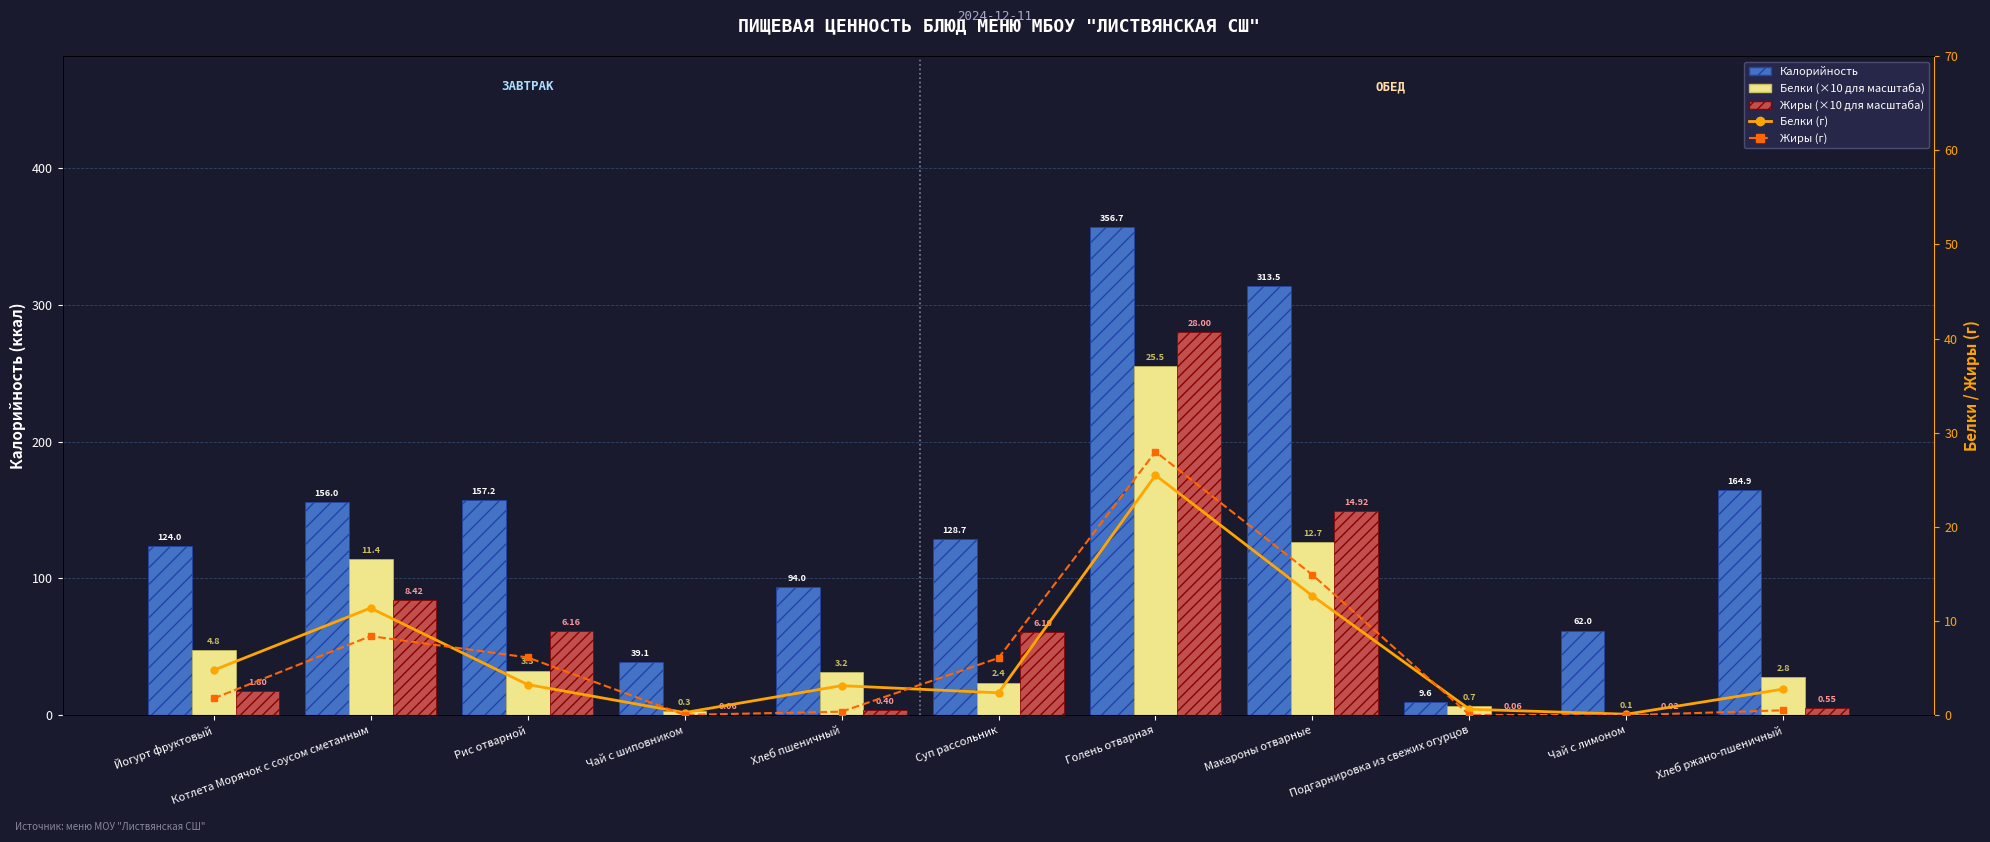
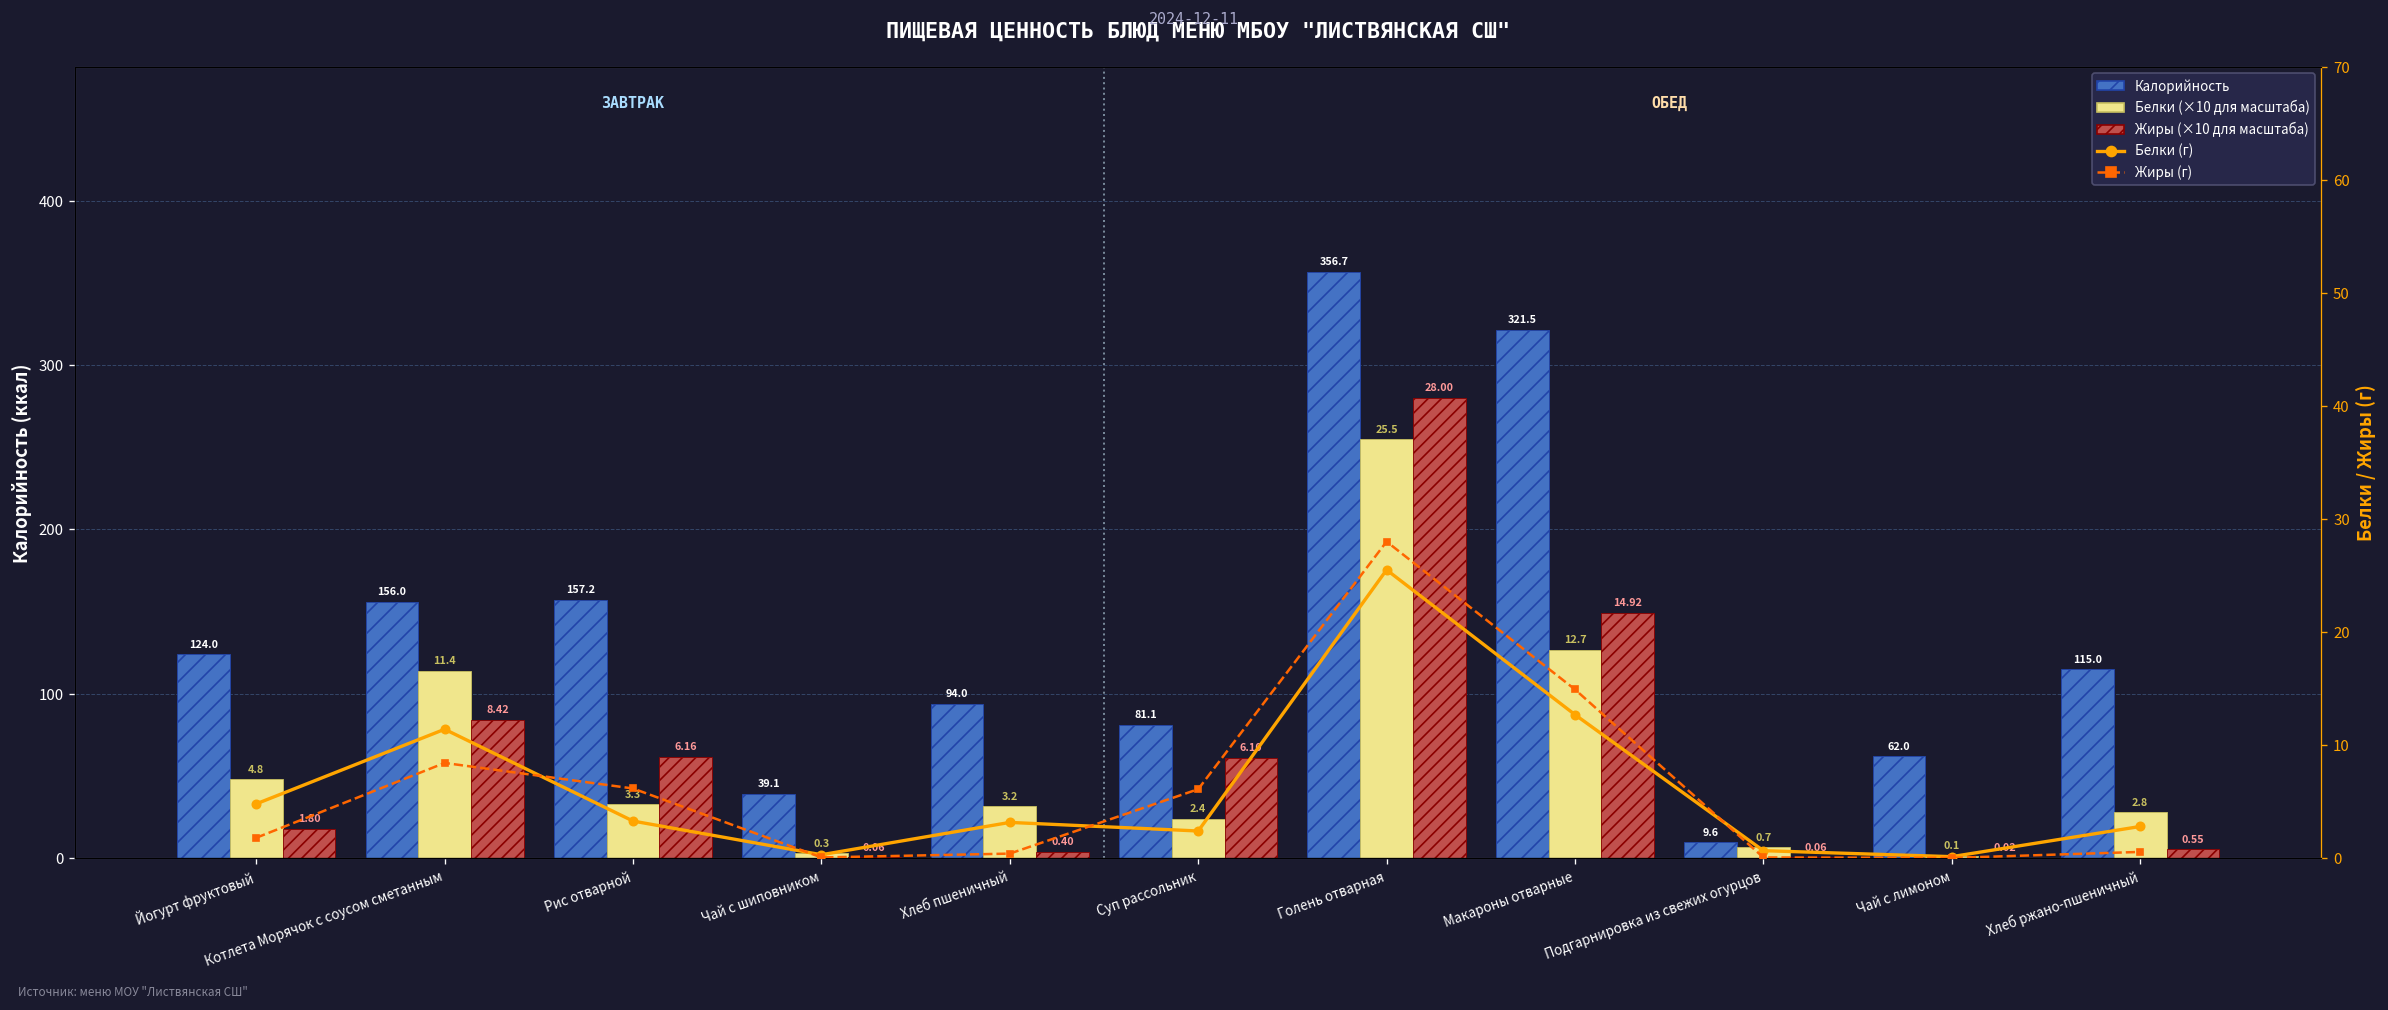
  {
    "Калорийность": {
      "Йогурт фруктовый": 124.0,
      "Котлета Морячок с соусом сметанным": 156.0,
      "Рис отварной": 157.2,
      "Чай с шиповником": 39.1,
      "Хлеб пшеничный": 94.0,
-     "Суп рассольник": 128.7,
+     "Суп рассольник": 81.1,
      "Голень отварная": 356.7,
-     "Макароны отварные": 313.5,
+     "Макароны отварные": 321.5,
      "Подгарнировка из свежих огурцов": 9.6,
      "Чай с лимоном": 62.0,
-     "Хлеб ржано-пшеничный": 164.9
+     "Хлеб ржано-пшеничный": 115.0
    },
    "Белки (г)": {
      "Йогурт фруктовый": 4.8,
      "Хлеб пшеничный": 3.2,
      "Суп рассольник": 2.4,
      "Подгарнировка из свежих огурцов": 0.7,
      "Хлеб ржано-пшеничный": 2.8
    }
  }
